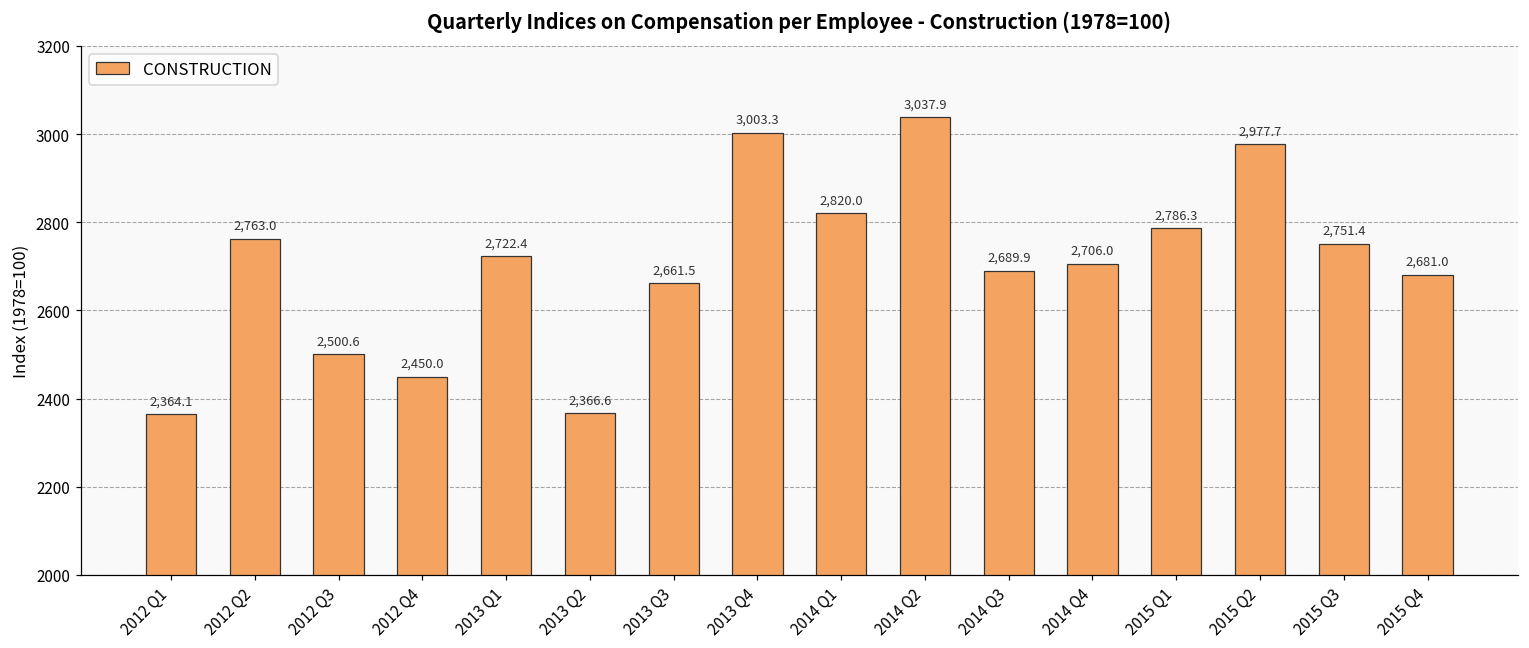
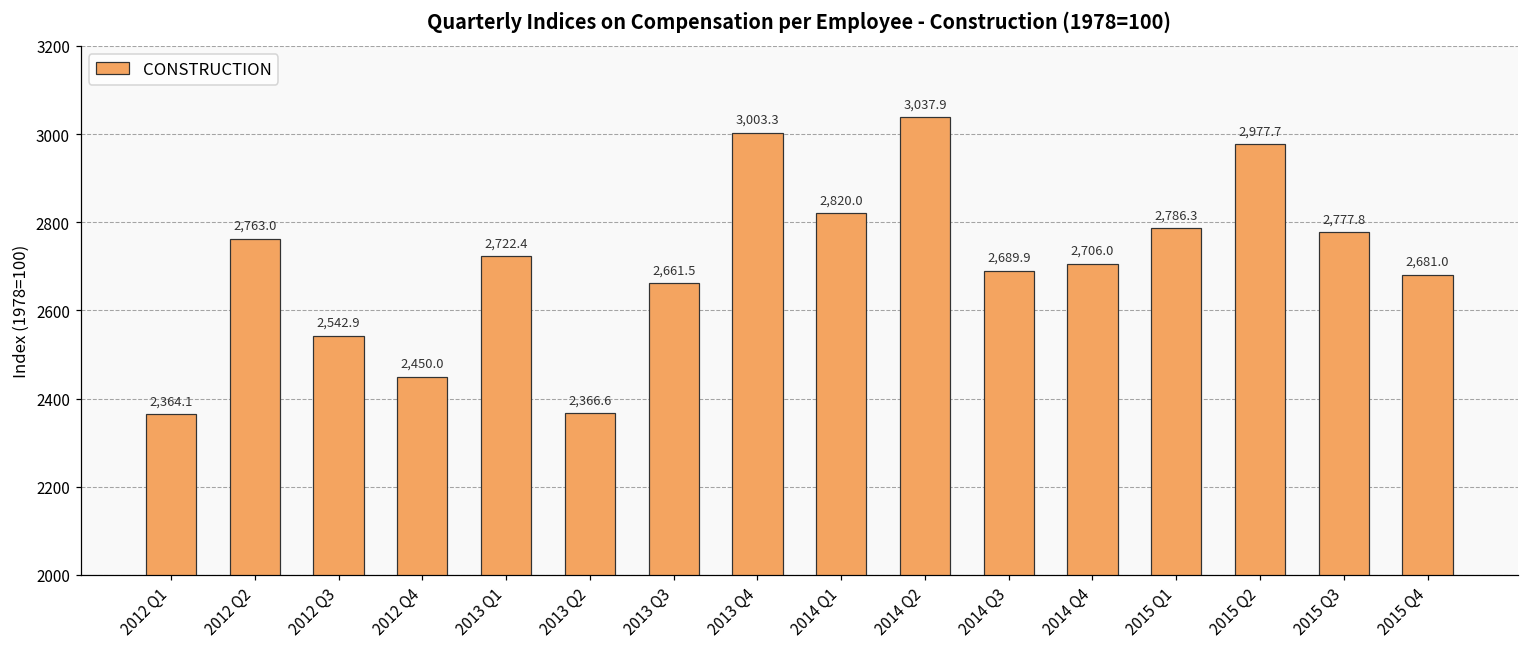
  {
    "2012 Q1": "2,364.1",
    "2012 Q2": "2,763.0",
-   "2012 Q3": "2,500.6",
+   "2012 Q3": "2,542.9",
    "2012 Q4": "2,450.0",
    "2013 Q1": "2,722.4",
    "2013 Q2": "2,366.6",
    "2013 Q3": "2,661.5",
    "2013 Q4": "3,003.3",
    "2014 Q1": "2,820.0",
    "2014 Q2": "3,037.9",
    "2014 Q3": "2,689.9",
    "2014 Q4": "2,706.0",
    "2015 Q1": "2,786.3",
    "2015 Q2": "2,977.7",
-   "2015 Q3": "2,751.4",
+   "2015 Q3": "2,777.8",
    "2015 Q4": "2,681.0"
  }
